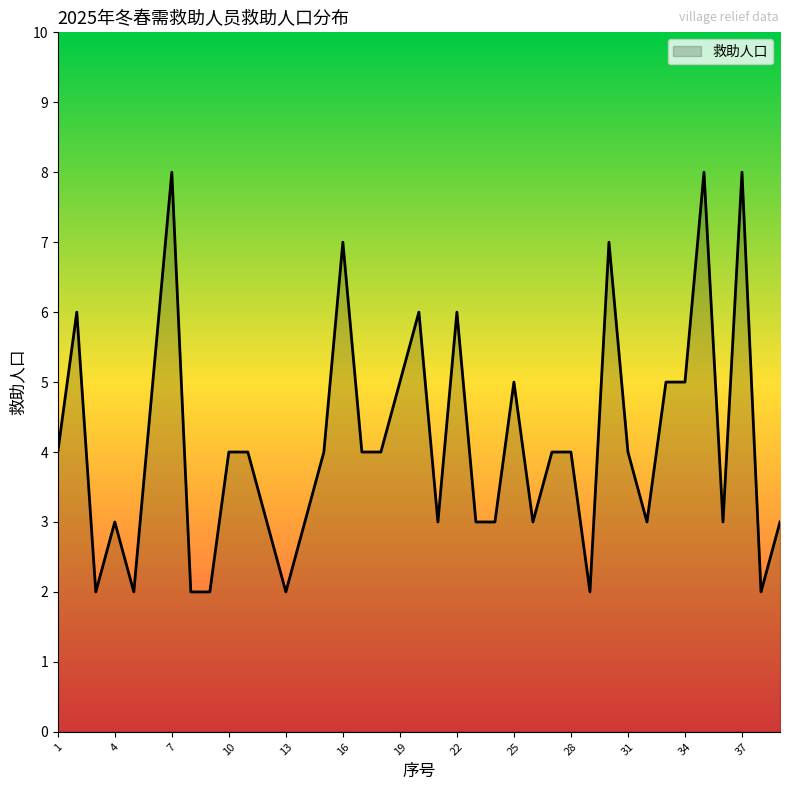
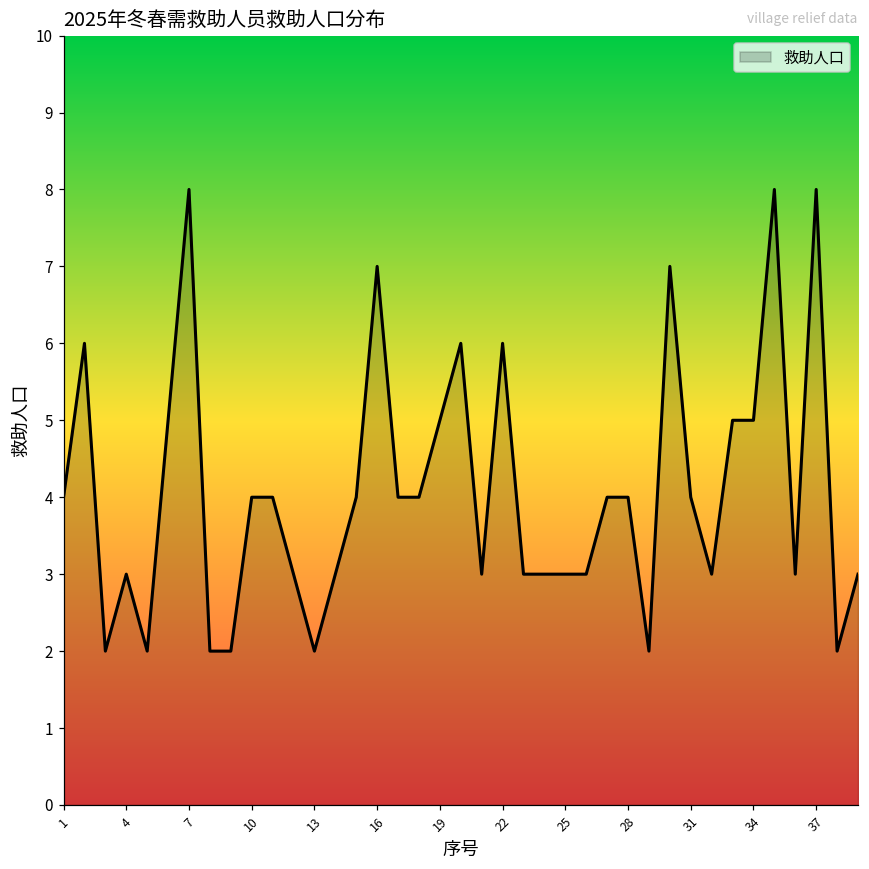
  {
    "1": 4,
    "4": 3,
    "7": 8,
    "10": 4,
    "13": 2,
    "16": 7,
    "19": 5,
    "22": 6,
-   "25": 5,
+   "25": 3,
    "28": 4,
    "31": 4,
    "34": 5,
    "37": 8
  }
